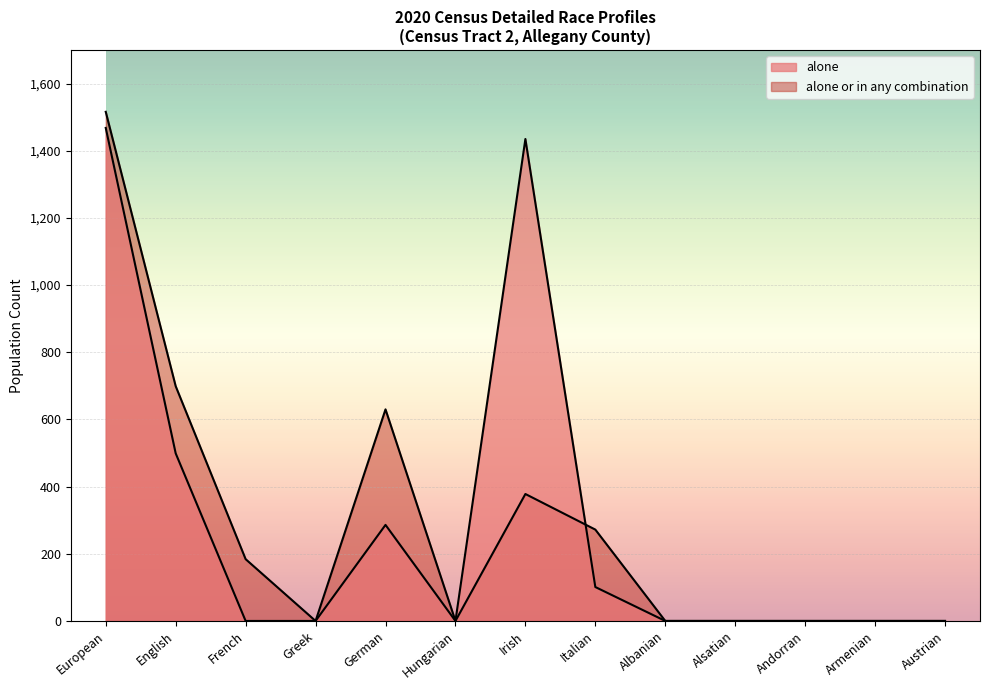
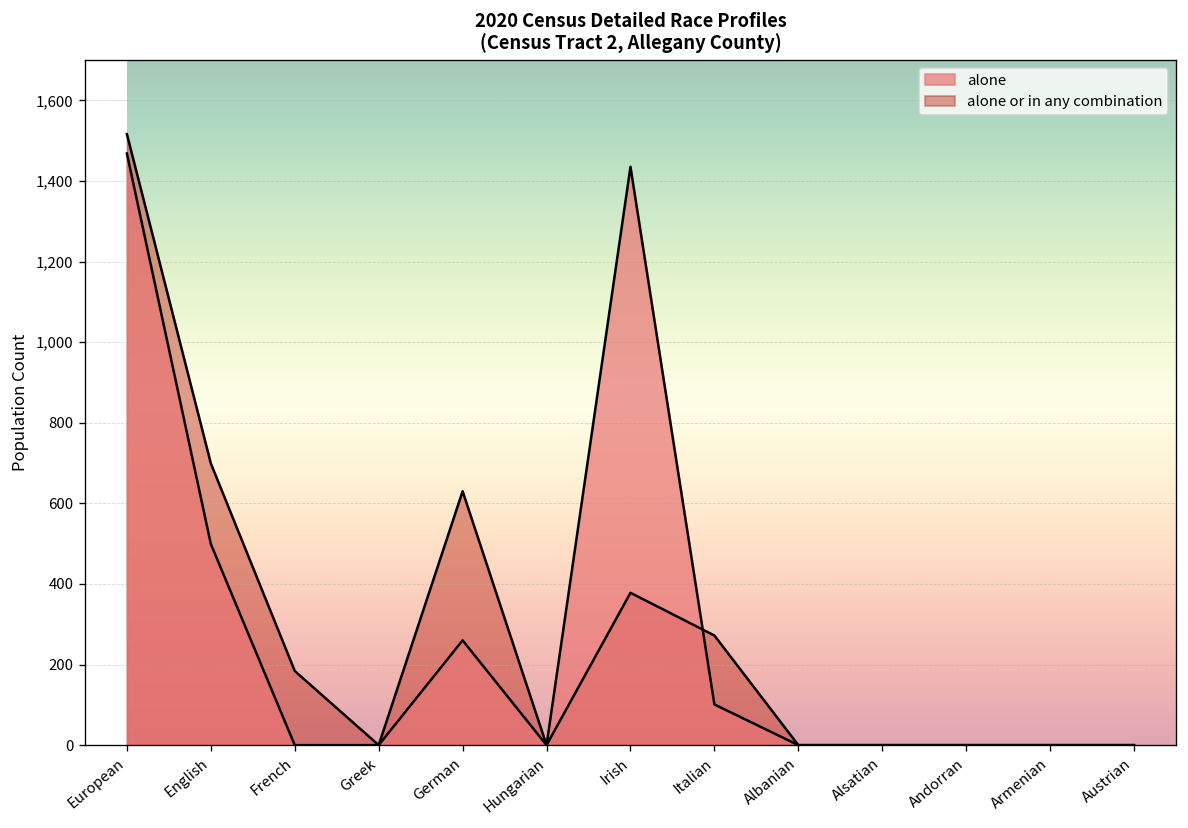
  {
    "alone": {
      "European": "1,470",
      "English": "500",
      "French": "0",
-     "German": "290",
+     "German": "260",
      "Irish": "1,440",
      "Italian": "100"
    },
    "alone or in any combination": {
      "European": "1,520",
      "English": "700",
      "French": "180",
      "German": "630",
      "Irish": "380",
      "Italian": "270"
    }
  }
